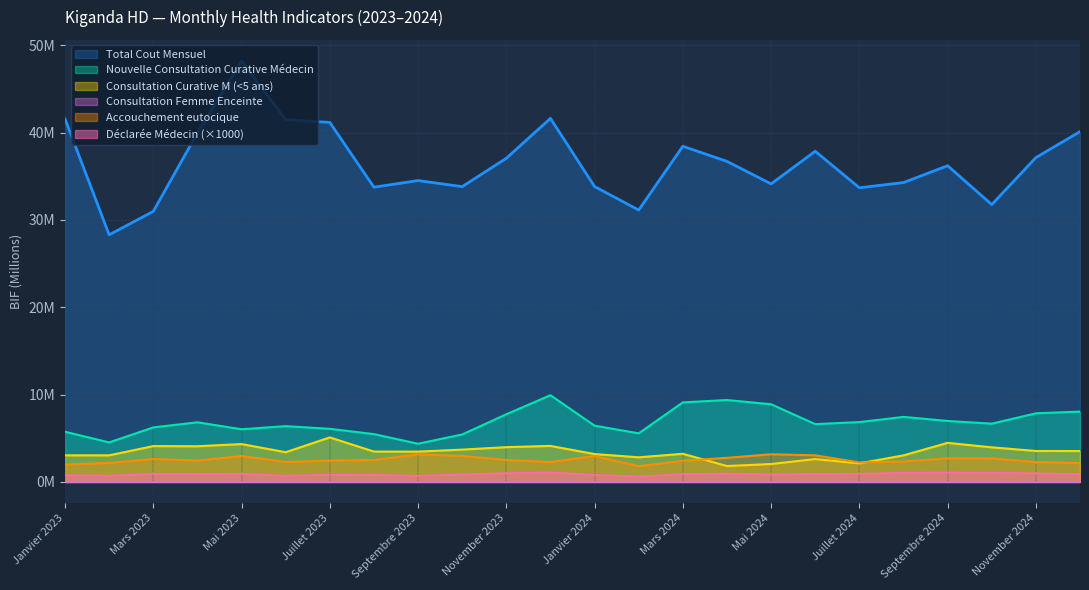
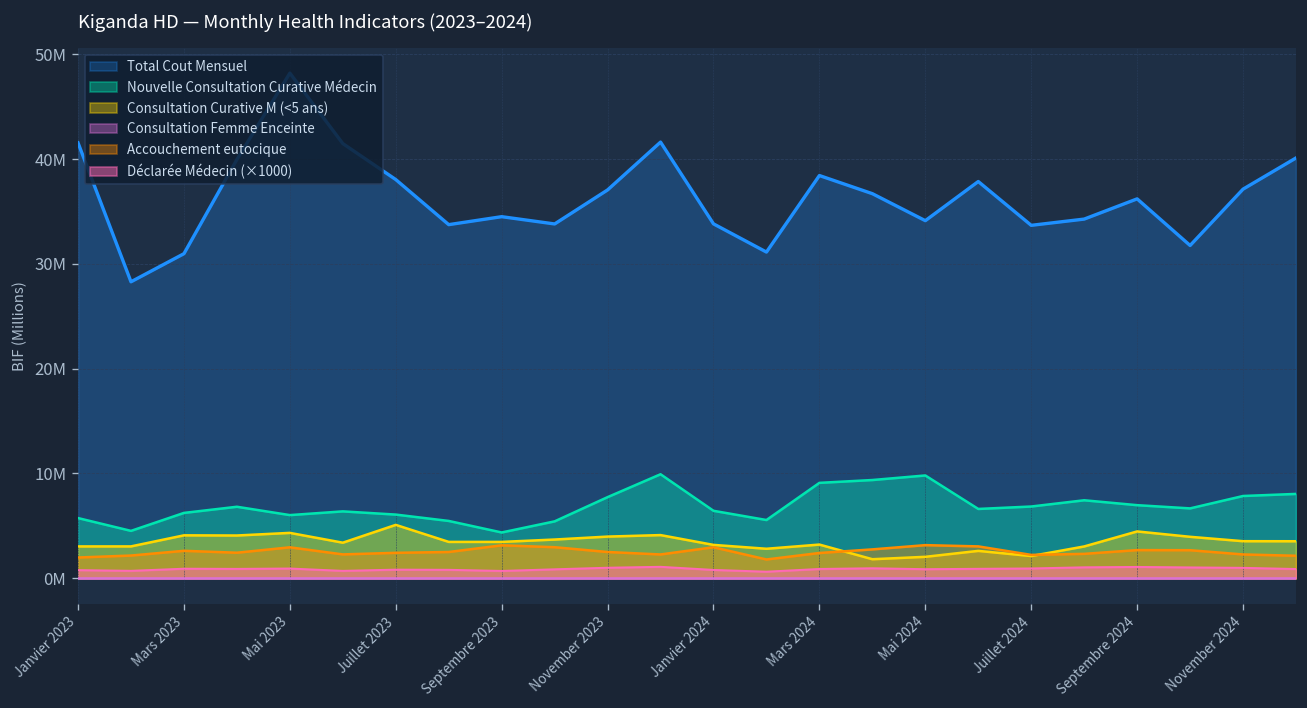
  {
    "Total Cout Mensuel": {
      "Janvier 2023": 42000000,
      "Mars 2023": 31000000,
-     "Juillet 2023": 41000000,
+     "Juillet 2023": 38000000,
      "Septembre 2023": 35000000,
      "November 2023": 37000000,
      "Janvier 2024": 34000000,
      "Mars 2024": 38000000,
      "Mai 2024": 34000000,
      "Juillet 2024": 34000000,
      "Septembre 2024": 36000000,
      "November 2024": 37000000
    },
    "Nouvelle Consultation Curative Médecin": {
      "Janvier 2023": 6000000,
      "Mars 2023": 6000000,
      "Mai 2023": 6000000,
      "Juillet 2023": 6000000,
      "Septembre 2023": 4000000,
      "November 2023": 8000000,
      "Janvier 2024": 6000000,
      "Mars 2024": 9000000,
-     "Mai 2024": 9000000,
+     "Mai 2024": 10000000,
      "Juillet 2024": 7000000,
      "Septembre 2024": 7000000,
      "November 2024": 8000000
    }
  }
